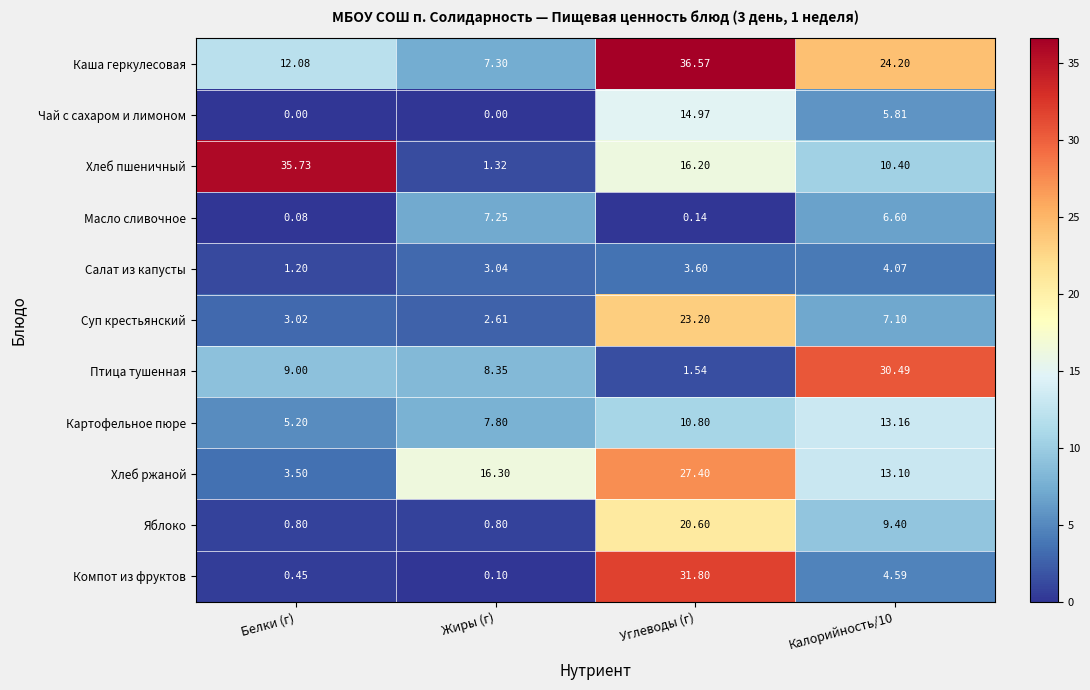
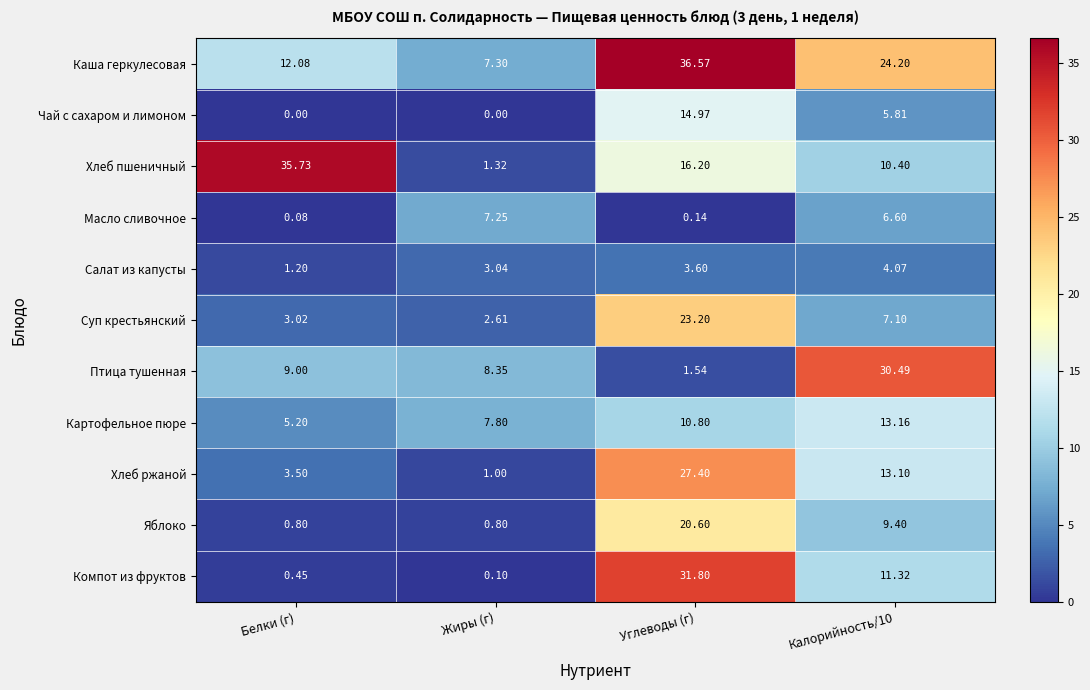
  {
    "Каша геркулесовая": {
      "Белки (г)": 12.08,
      "Жиры (г)": 7.30,
      "Углеводы (г)": 36.57,
      "Калорийность/10": 24.20
    },
    "Чай с сахаром и лимоном": {
      "Белки (г)": 0.00,
      "Жиры (г)": 0.00,
      "Углеводы (г)": 14.97,
      "Калорийность/10": 5.81
    },
    "Хлеб пшеничный": {
      "Белки (г)": 35.73,
      "Жиры (г)": 1.32,
      "Углеводы (г)": 16.20,
      "Калорийность/10": 10.40
    },
    "Масло сливочное": {
      "Белки (г)": 0.08,
      "Жиры (г)": 7.25,
      "Углеводы (г)": 0.14,
      "Калорийность/10": 6.60
    },
    "Салат из капусты": {
      "Белки (г)": 1.20,
      "Жиры (г)": 3.04,
      "Углеводы (г)": 3.60,
      "Калорийность/10": 4.07
    },
    "Суп крестьянский": {
      "Белки (г)": 3.02,
      "Жиры (г)": 2.61,
      "Углеводы (г)": 23.20,
      "Калорийность/10": 7.10
    },
    "Птица тушенная": {
      "Белки (г)": 9.00,
      "Жиры (г)": 8.35,
      "Углеводы (г)": 1.54,
      "Калорийность/10": 30.49
    },
    "Картофельное пюре": {
      "Белки (г)": 5.20,
      "Жиры (г)": 7.80,
      "Углеводы (г)": 10.80,
      "Калорийность/10": 13.16
    },
    "Хлеб ржаной": {
      "Белки (г)": 3.50,
-     "Жиры (г)": 16.30,
+     "Жиры (г)": 1.00,
      "Углеводы (г)": 27.40,
      "Калорийность/10": 13.10
    },
    "Яблоко": {
      "Белки (г)": 0.80,
      "Жиры (г)": 0.80,
      "Углеводы (г)": 20.60,
      "Калорийность/10": 9.40
    },
    "Компот из фруктов": {
      "Белки (г)": 0.45,
      "Жиры (г)": 0.10,
      "Углеводы (г)": 31.80,
-     "Калорийность/10": 4.59
+     "Калорийность/10": 11.32
    }
  }
